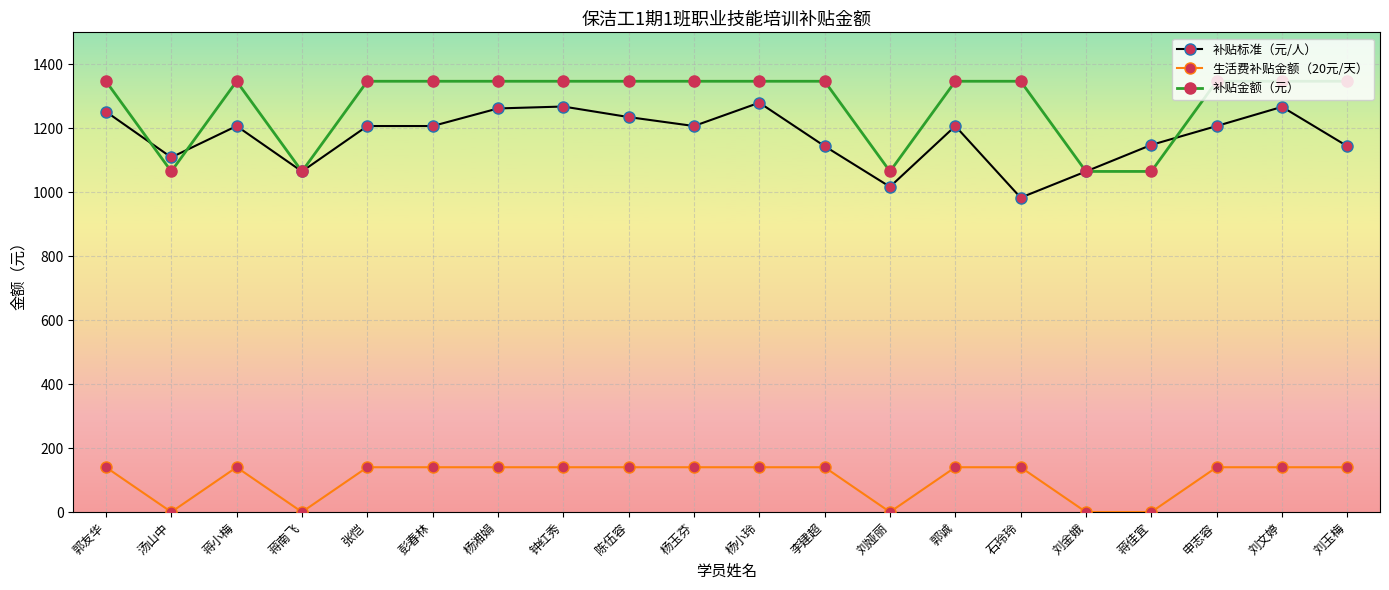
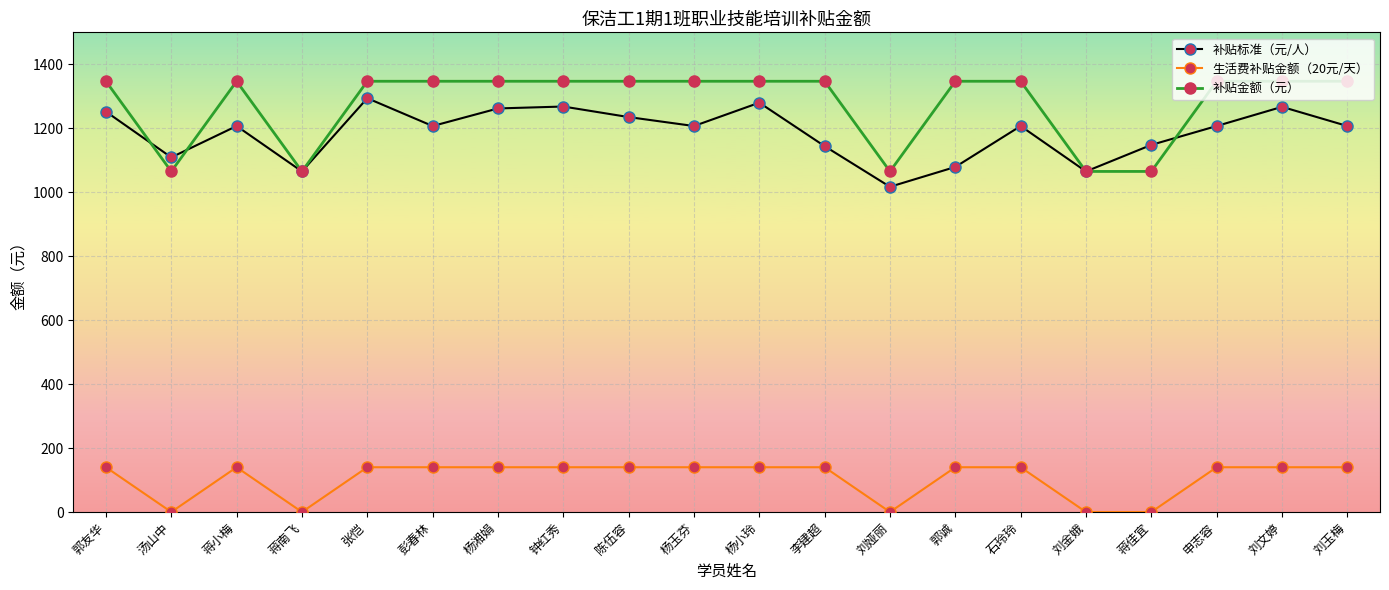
  {
    "补贴标准（元/人）": {
      "郭友华": 1250,
      "汤山中": 1110,
      "蒋小梅": 1210,
-     "张恺": 1210,
+     "张恺": 1290,
      "彭春林": 1210,
      "杨湘娟": 1260,
      "钟红秀": 1270,
      "陈伍容": 1240,
      "杨玉芬": 1210,
      "杨小玲": 1280,
      "李建超": 1140,
      "刘娅丽": 1020,
-     "郭诚": 1210,
-     "石玲玲": 980,
+     "郭诚": 1080,
+     "石玲玲": 1210,
      "蒋佳宜": 1150,
      "申志容": 1210,
      "刘文婷": 1270,
-     "刘玉梅": 1140
+     "刘玉梅": 1210
    },
    "生活费补贴金额（20元/天）": {
      "郭友华": 140,
      "汤山中": 0,
      "蒋小梅": 140,
      "蒋南飞": 0,
      "张恺": 140,
      "彭春林": 140,
      "杨湘娟": 140,
      "钟红秀": 140,
      "陈伍容": 140,
      "杨玉芬": 140,
      "杨小玲": 140,
      "李建超": 140,
      "刘娅丽": 0,
      "郭诚": 140,
      "石玲玲": 140,
      "刘金娥": 0,
      "蒋佳宜": 0,
      "申志容": 140,
      "刘文婷": 140,
      "刘玉梅": 140
    },
    "补贴金额（元）": {
      "郭友华": 1350,
      "汤山中": 1070,
      "蒋小梅": 1350,
      "张恺": 1350,
      "彭春林": 1350,
      "杨湘娟": 1350,
      "钟红秀": 1350,
      "陈伍容": 1350,
      "杨玉芬": 1350,
      "杨小玲": 1350,
      "李建超": 1350,
      "刘娅丽": 1070,
      "郭诚": 1350,
      "石玲玲": 1350,
      "蒋佳宜": 1070
    }
  }
